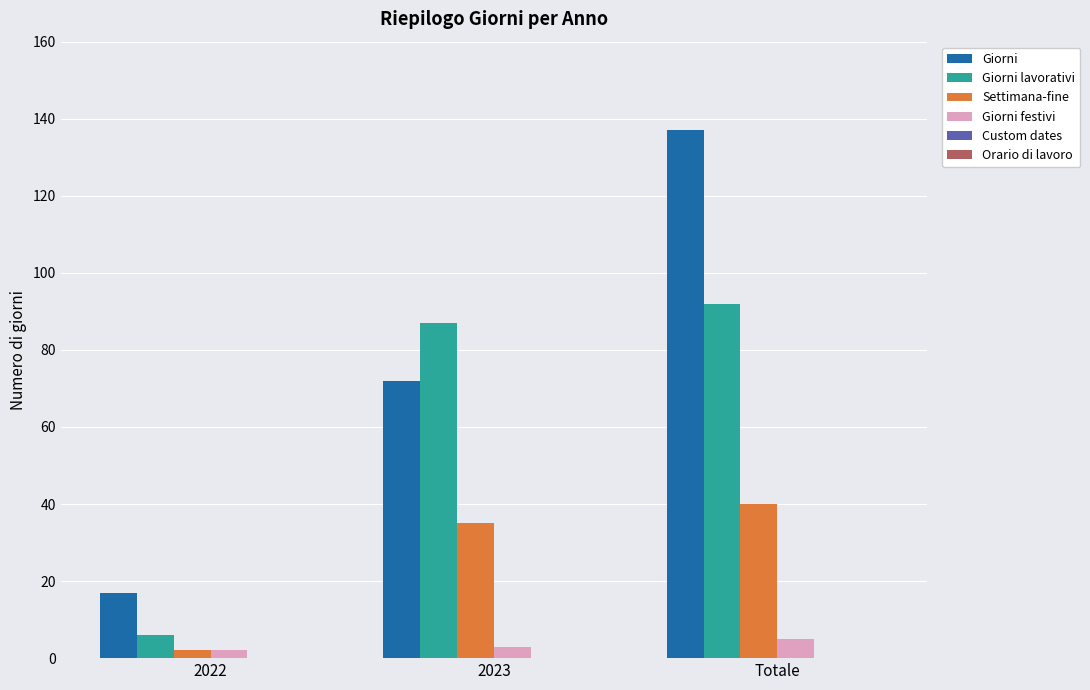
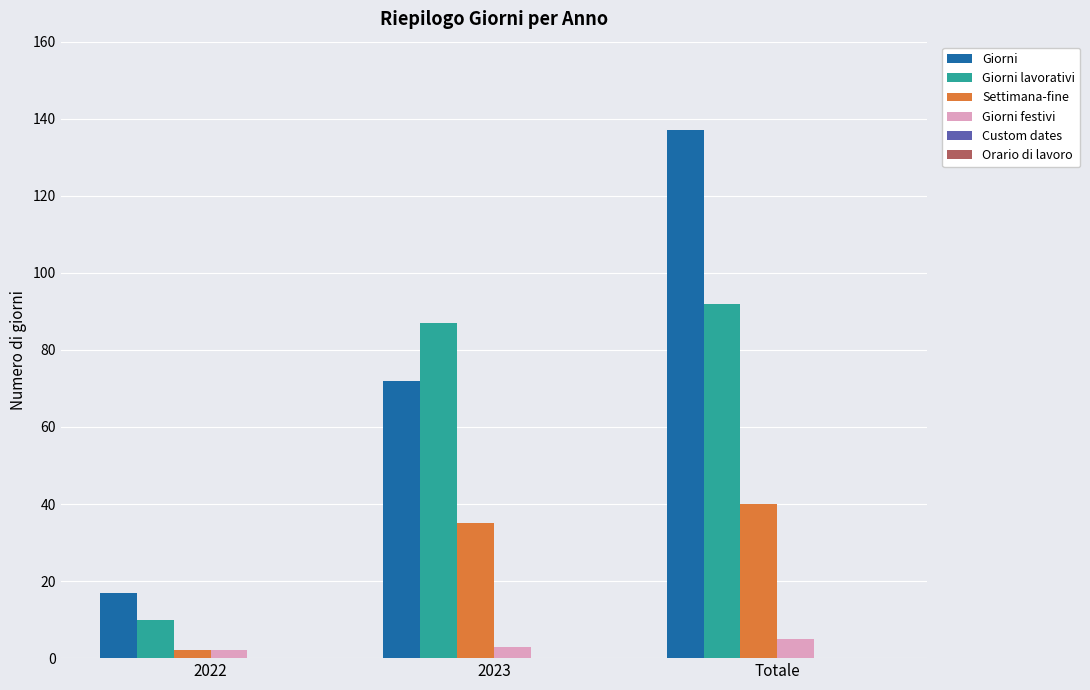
  {
    "Giorni": {
      "2022": 17,
      "2023": 72,
      "Totale": 137
    },
    "Giorni lavorativi": {
-     "2022": 6,
+     "2022": 10,
      "2023": 87,
      "Totale": 92
    },
    "Settimana-fine": {
      "2022": 2,
      "2023": 35,
      "Totale": 40
    },
    "Giorni festivi": {
      "2022": 2,
      "2023": 3,
      "Totale": 5
    },
    "Custom dates": {
      "2022": 0,
      "2023": 0,
      "Totale": 0
    },
    "Orario di lavoro": {
      "2022": 0,
      "2023": 0,
      "Totale": 0
    }
  }
